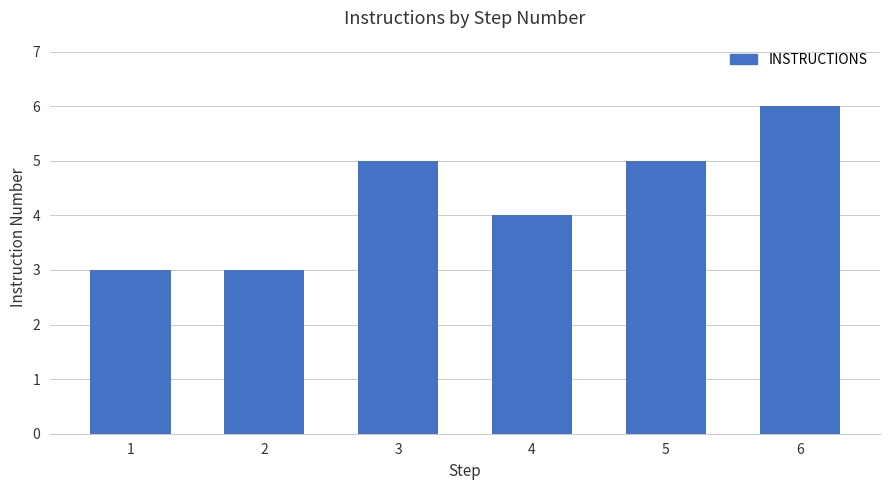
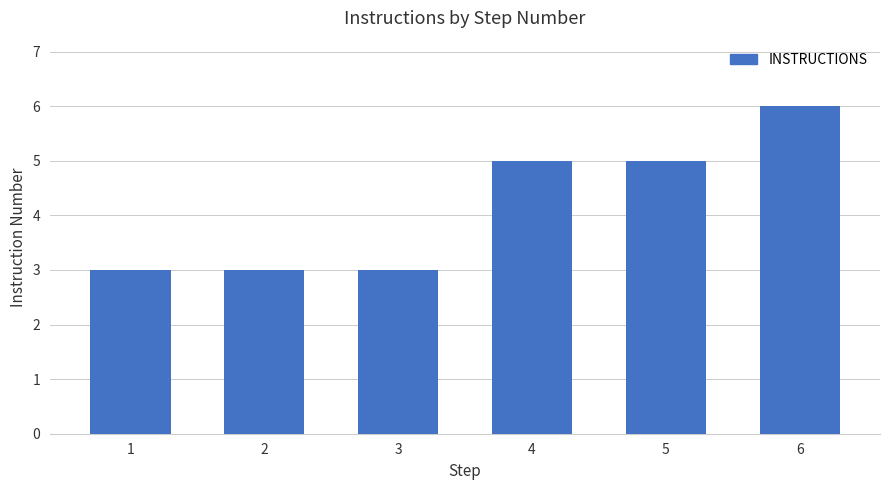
  {
    "1": 3,
    "2": 3,
-   "3": 5,
-   "4": 4,
+   "3": 3,
+   "4": 5,
    "5": 5,
    "6": 6
  }
